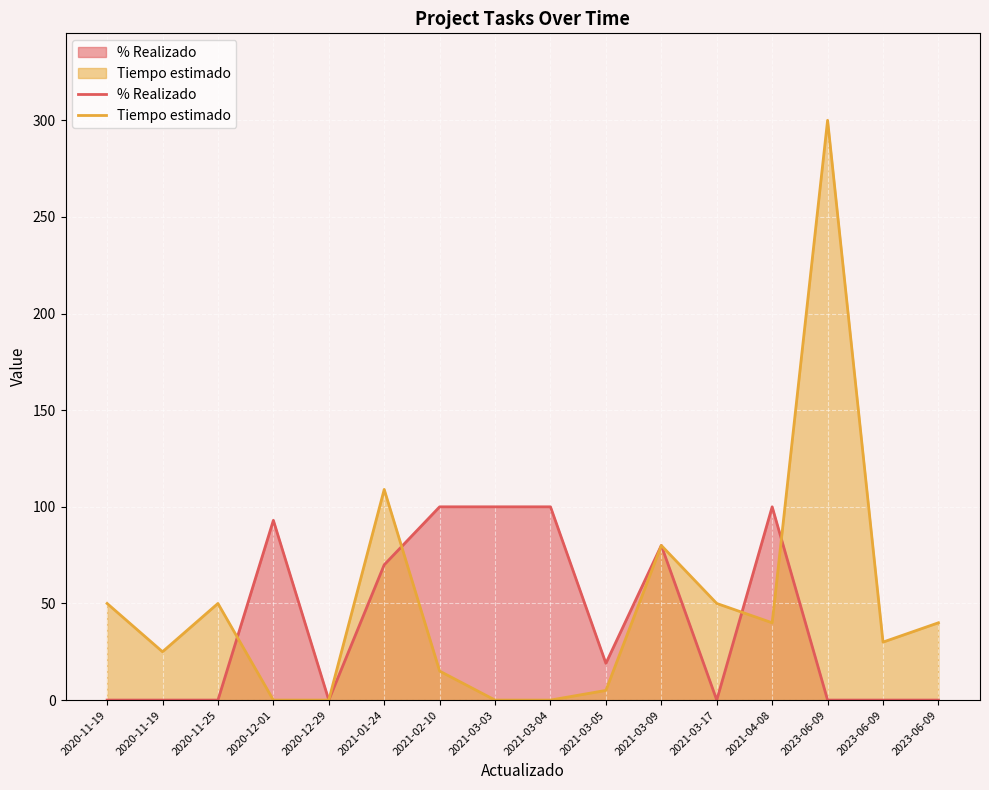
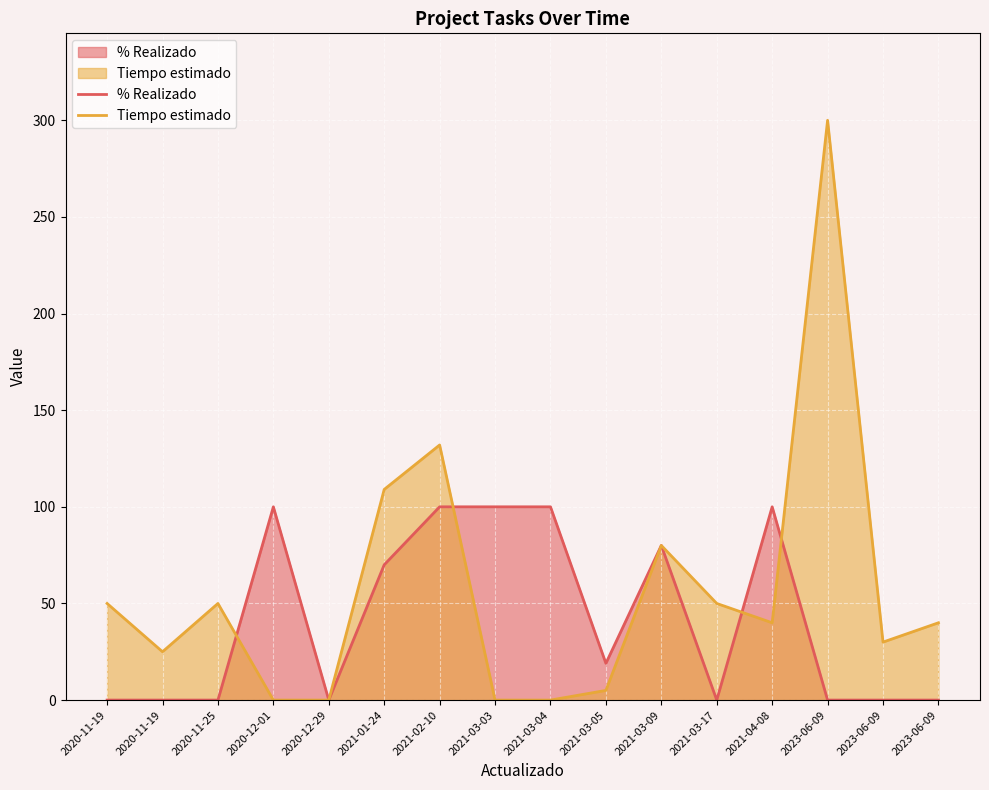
  {
    "% Realizado": {
      "2020-11-25": 0,
-     "2020-12-01": 93,
+     "2020-12-01": 100,
      "2021-01-24": 70,
      "2021-02-10": 100,
      "2021-03-03": 100,
      "2021-03-04": 100,
      "2021-03-05": 19,
      "2021-03-17": 0,
      "2021-04-08": 100
    },
    "Tiempo estimado": {
      "2020-11-25": 50,
      "2020-12-01": 0,
      "2021-01-24": 109,
-     "2021-02-10": 15,
+     "2021-02-10": 132,
      "2021-03-03": 0,
      "2021-03-04": 0,
      "2021-03-05": 5,
      "2021-03-17": 50,
      "2021-04-08": 40
    }
  }
